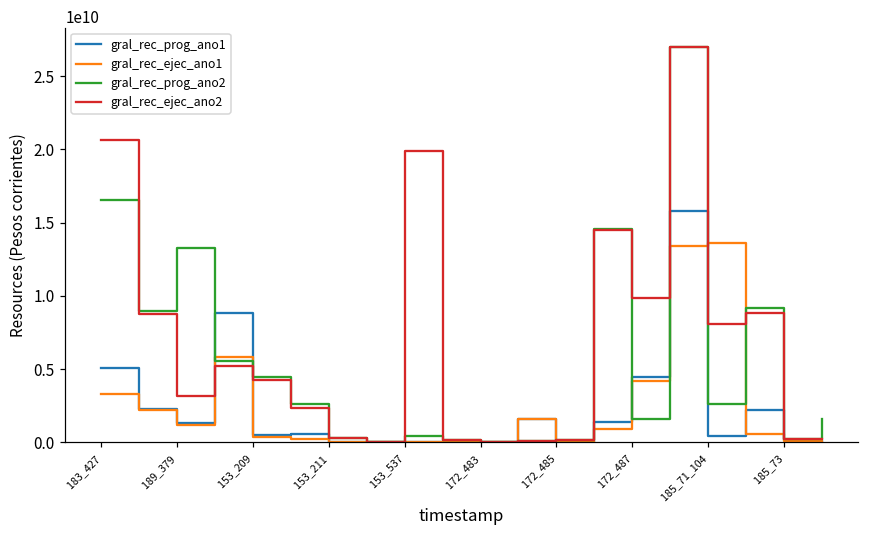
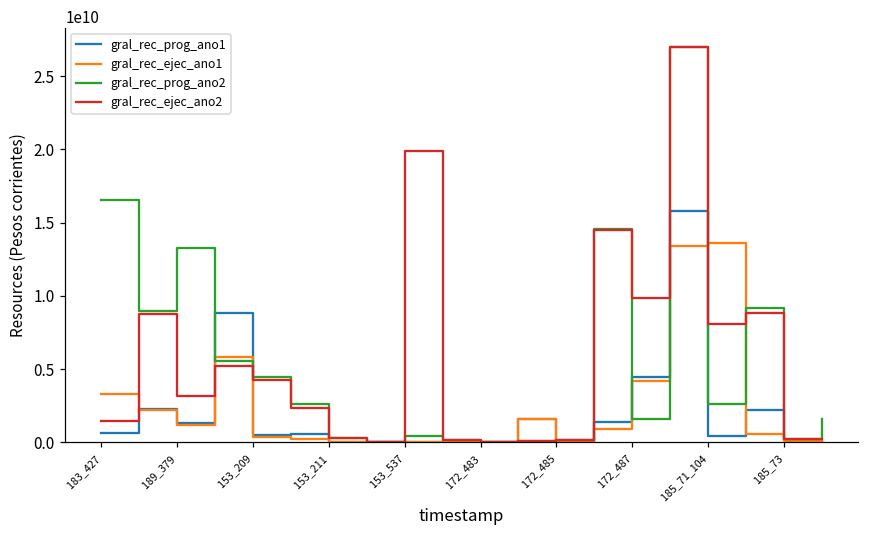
  {
    "gral_rec_prog_ano1": {
-     "183_427": 5100000000,
+     "183_427": 700000000,
      "172_487": 4400000000,
      "185_71_104": 400000000
    },
    "gral_rec_ejec_ano1": {
      "183_427": 3300000000,
      "172_487": 4200000000,
      "185_71_104": 13600000000
    },
    "gral_rec_prog_ano2": {
      "183_427": 16600000000,
      "189_379": 13300000000,
      "153_537": 400000000,
      "172_487": 1600000000,
      "185_71_104": 2600000000
    },
    "gral_rec_ejec_ano2": {
-     "183_427": 20600000000,
+     "183_427": 1400000000,
      "189_379": 3200000000,
      "153_537": 19900000000,
      "172_487": 9900000000,
      "185_71_104": 8100000000
    }
  }
